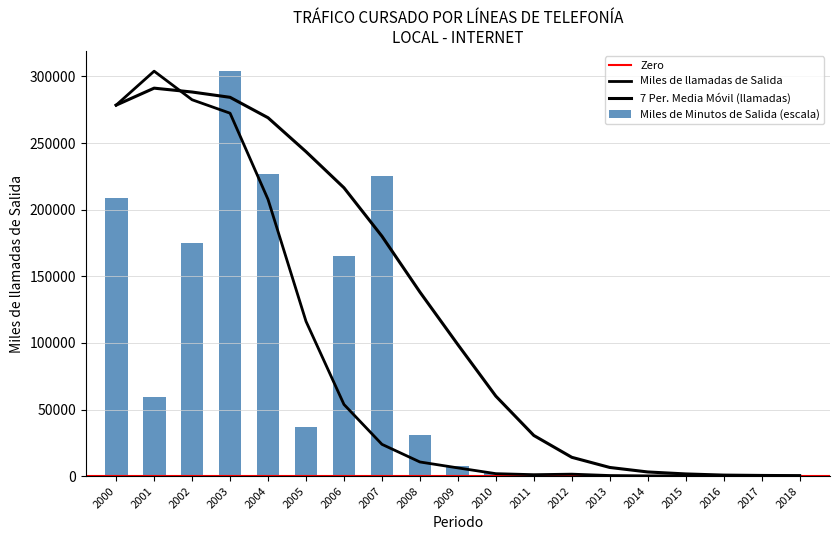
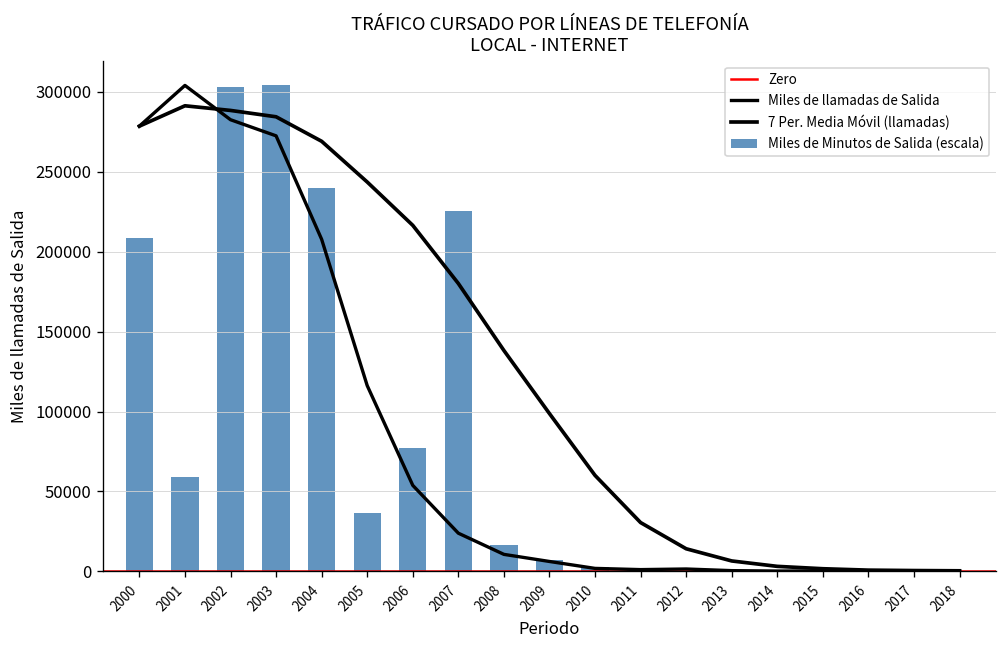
  {
    "Miles de Minutos de Salida (escala)": {
      "2000": 208000,
      "2001": 59000,
-     "2002": 175000,
+     "2002": 303000,
      "2003": 304000,
-     "2004": 227000,
+     "2004": 240000,
      "2005": 37000,
-     "2006": 165000,
+     "2006": 77000,
      "2007": 225000,
-     "2008": 31000,
+     "2008": 17000,
      "2009": 7000,
      "2010": 3000
    }
  }
